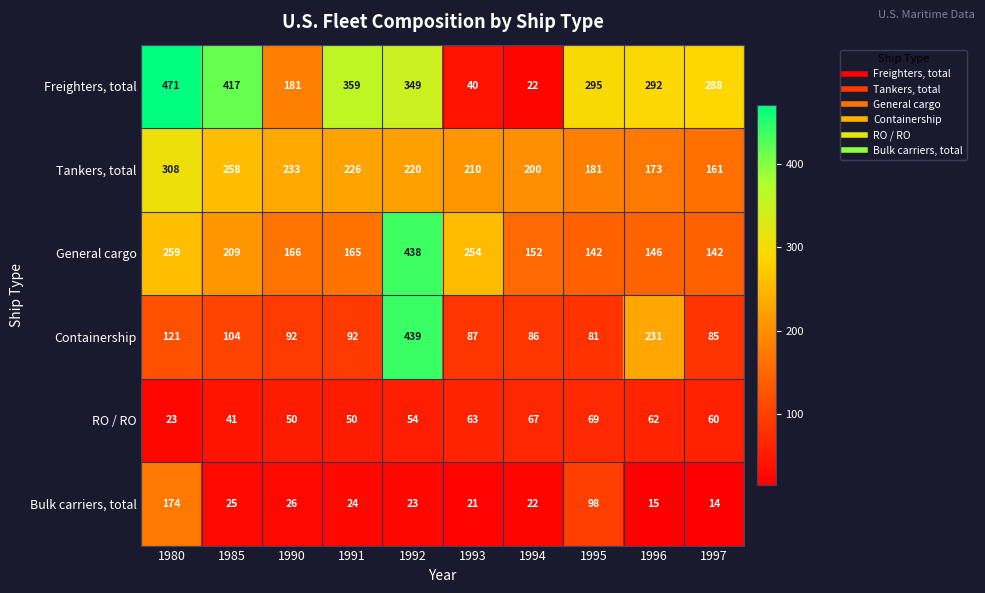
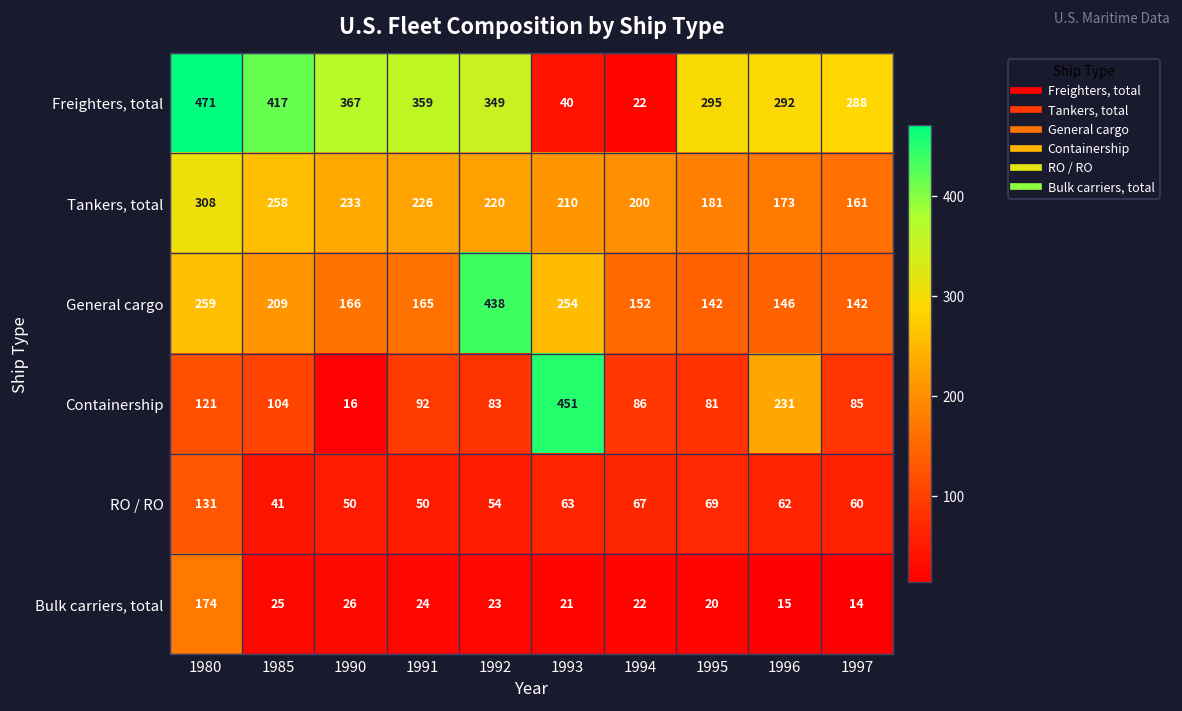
  {
    "Freighters, total": {
      "1980": 471,
      "1985": 417,
-     "1990": 181,
+     "1990": 367,
      "1991": 359,
      "1992": 349,
      "1993": 40,
      "1994": 22,
      "1995": 295,
      "1996": 292,
      "1997": 288
    },
    "Tankers, total": {
      "1980": 308,
      "1985": 258,
      "1990": 233,
      "1991": 226,
      "1992": 220,
      "1993": 210,
      "1994": 200,
      "1995": 181,
      "1996": 173,
      "1997": 161
    },
    "General cargo": {
      "1980": 259,
      "1985": 209,
      "1990": 166,
      "1991": 165,
      "1992": 438,
      "1993": 254,
      "1994": 152,
      "1995": 142,
      "1996": 146,
      "1997": 142
    },
    "Containership": {
      "1980": 121,
      "1985": 104,
-     "1990": 92,
+     "1990": 16,
      "1991": 92,
-     "1992": 439,
-     "1993": 87,
+     "1992": 83,
+     "1993": 451,
      "1994": 86,
      "1995": 81,
      "1996": 231,
      "1997": 85
    },
    "RO / RO": {
-     "1980": 23,
+     "1980": 131,
      "1985": 41,
      "1990": 50,
      "1991": 50,
      "1992": 54,
      "1993": 63,
      "1994": 67,
      "1995": 69,
      "1996": 62,
      "1997": 60
    },
    "Bulk carriers, total": {
      "1980": 174,
      "1985": 25,
      "1990": 26,
      "1991": 24,
      "1992": 23,
      "1993": 21,
      "1994": 22,
-     "1995": 98,
+     "1995": 20,
      "1996": 15,
      "1997": 14
    }
  }
